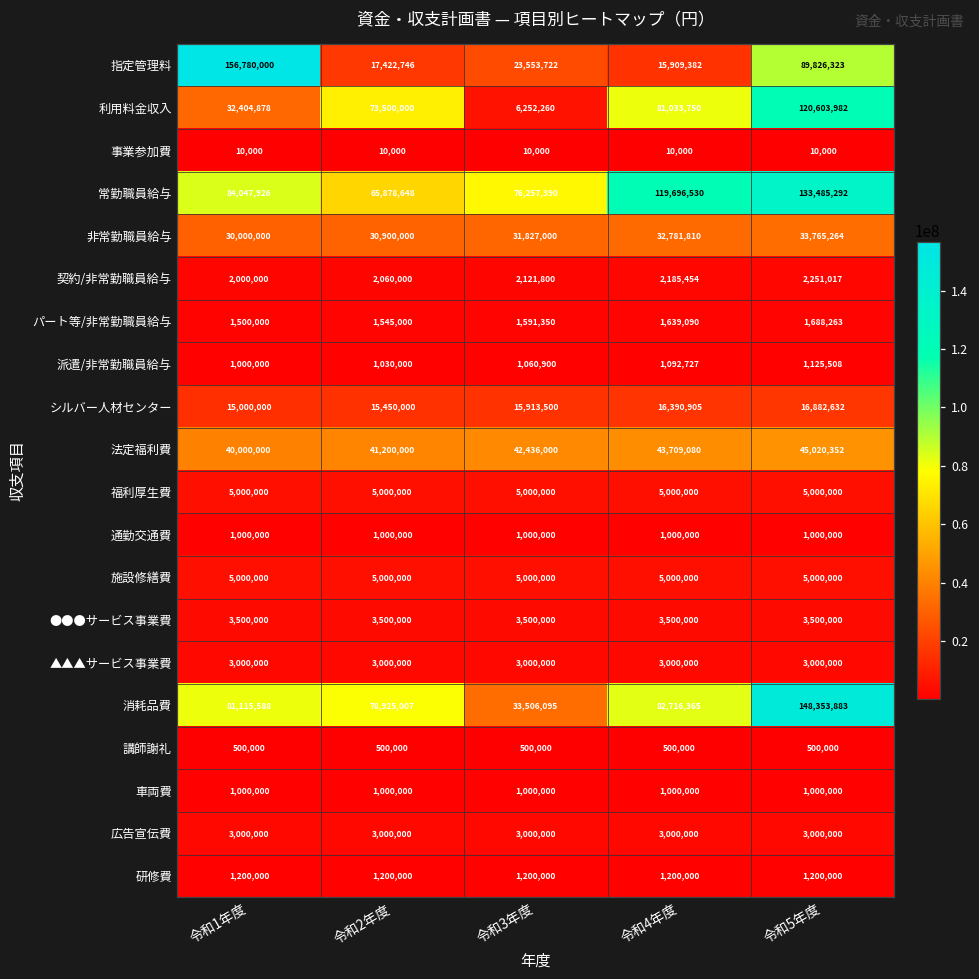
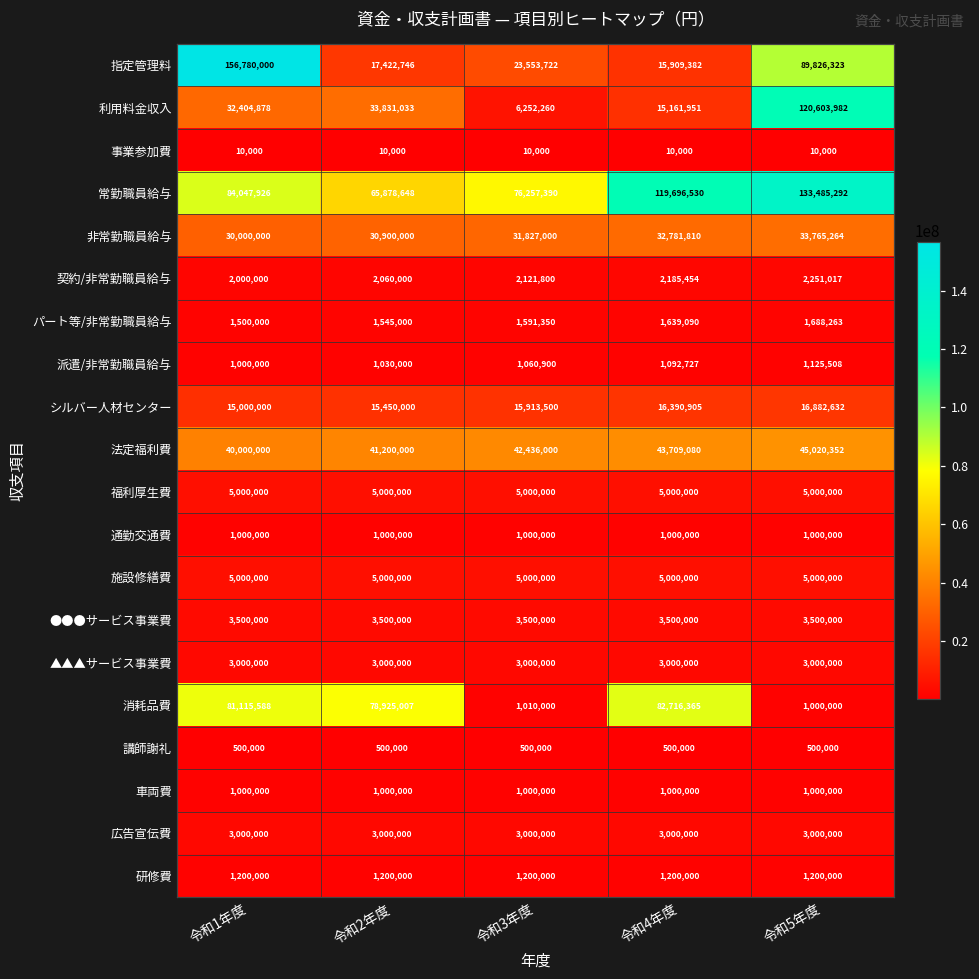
  {
    "指定管理料": {
      "令和1年度": "156,780,000",
      "令和2年度": "17,422,746",
      "令和3年度": "23,553,722",
      "令和4年度": "15,909,382",
      "令和5年度": "89,826,323"
    },
    "利用料金収入": {
      "令和1年度": "32,404,878",
-     "令和2年度": "73,500,000",
+     "令和2年度": "33,831,033",
      "令和3年度": "6,252,260",
-     "令和4年度": "81,033,750",
+     "令和4年度": "15,161,951",
      "令和5年度": "120,603,982"
    },
    "事業参加費": {
      "令和1年度": "10,000",
      "令和2年度": "10,000",
      "令和3年度": "10,000",
      "令和4年度": "10,000",
      "令和5年度": "10,000"
    },
    "常勤職員給与": {
      "令和1年度": "84,047,926",
      "令和2年度": "65,878,648",
      "令和3年度": "76,257,390",
      "令和4年度": "119,696,530",
      "令和5年度": "133,485,292"
    },
    "非常勤職員給与": {
      "令和1年度": "30,000,000",
      "令和2年度": "30,900,000",
      "令和3年度": "31,827,000",
      "令和4年度": "32,781,810",
      "令和5年度": "33,765,264"
    },
    "契約/非常勤職員給与": {
      "令和1年度": "2,000,000",
      "令和2年度": "2,060,000",
      "令和3年度": "2,121,800",
      "令和4年度": "2,185,454",
      "令和5年度": "2,251,017"
    },
    "パート等/非常勤職員給与": {
      "令和1年度": "1,500,000",
      "令和2年度": "1,545,000",
      "令和3年度": "1,591,350",
      "令和4年度": "1,639,090",
      "令和5年度": "1,688,263"
    },
    "派遣/非常勤職員給与": {
      "令和1年度": "1,000,000",
      "令和2年度": "1,030,000",
      "令和3年度": "1,060,900",
      "令和4年度": "1,092,727",
      "令和5年度": "1,125,508"
    },
    "シルバー人材センター": {
      "令和1年度": "15,000,000",
      "令和2年度": "15,450,000",
      "令和3年度": "15,913,500",
      "令和4年度": "16,390,905",
      "令和5年度": "16,882,632"
    },
    "法定福利費": {
      "令和1年度": "40,000,000",
      "令和2年度": "41,200,000",
      "令和3年度": "42,436,000",
      "令和4年度": "43,709,080",
      "令和5年度": "45,020,352"
    },
    "福利厚生費": {
      "令和1年度": "5,000,000",
      "令和2年度": "5,000,000",
      "令和3年度": "5,000,000",
      "令和4年度": "5,000,000",
      "令和5年度": "5,000,000"
    },
    "通勤交通費": {
      "令和1年度": "1,000,000",
      "令和2年度": "1,000,000",
      "令和3年度": "1,000,000",
      "令和4年度": "1,000,000",
      "令和5年度": "1,000,000"
    },
    "施設修繕費": {
      "令和1年度": "5,000,000",
      "令和2年度": "5,000,000",
      "令和3年度": "5,000,000",
      "令和4年度": "5,000,000",
      "令和5年度": "5,000,000"
    },
    "●●●サービス事業費": {
      "令和1年度": "3,500,000",
      "令和2年度": "3,500,000",
      "令和3年度": "3,500,000",
      "令和4年度": "3,500,000",
      "令和5年度": "3,500,000"
    },
    "▲▲▲サービス事業費": {
      "令和1年度": "3,000,000",
      "令和2年度": "3,000,000",
      "令和3年度": "3,000,000",
      "令和4年度": "3,000,000",
      "令和5年度": "3,000,000"
    },
    "消耗品費": {
      "令和1年度": "81,115,588",
      "令和2年度": "78,925,007",
-     "令和3年度": "33,506,095",
+     "令和3年度": "1,010,000",
      "令和4年度": "82,716,365",
-     "令和5年度": "148,353,883"
+     "令和5年度": "1,000,000"
    },
    "講師謝礼": {
      "令和1年度": "500,000",
      "令和2年度": "500,000",
      "令和3年度": "500,000",
      "令和4年度": "500,000",
      "令和5年度": "500,000"
    },
    "車両費": {
      "令和1年度": "1,000,000",
      "令和2年度": "1,000,000",
      "令和3年度": "1,000,000",
      "令和4年度": "1,000,000",
      "令和5年度": "1,000,000"
    },
    "広告宣伝費": {
      "令和1年度": "3,000,000",
      "令和2年度": "3,000,000",
      "令和3年度": "3,000,000",
      "令和4年度": "3,000,000",
      "令和5年度": "3,000,000"
    },
    "研修費": {
      "令和1年度": "1,200,000",
      "令和2年度": "1,200,000",
      "令和3年度": "1,200,000",
      "令和4年度": "1,200,000",
      "令和5年度": "1,200,000"
    }
  }
